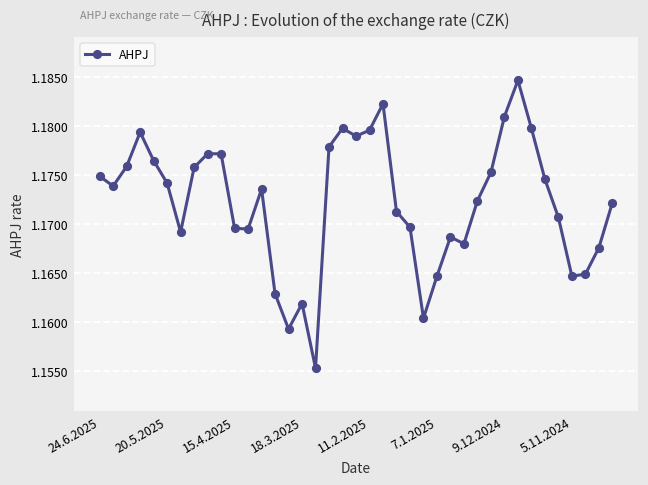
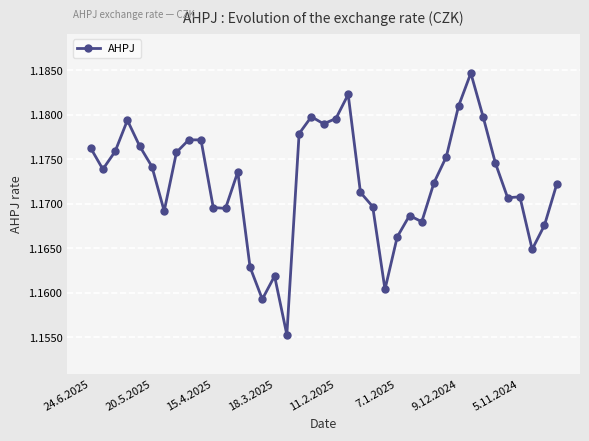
  {
-   "24.6.2025": 1.175,
+   "24.6.2025": 1.176,
    "20.5.2025": 1.174,
    "15.4.2025": 1.170,
    "18.3.2025": 1.162,
    "11.2.2025": 1.180,
-   "7.1.2025": 1.165,
+   "7.1.2025": 1.166,
    "9.12.2024": 1.181,
-   "5.11.2024": 1.165
+   "5.11.2024": 1.171
  }
